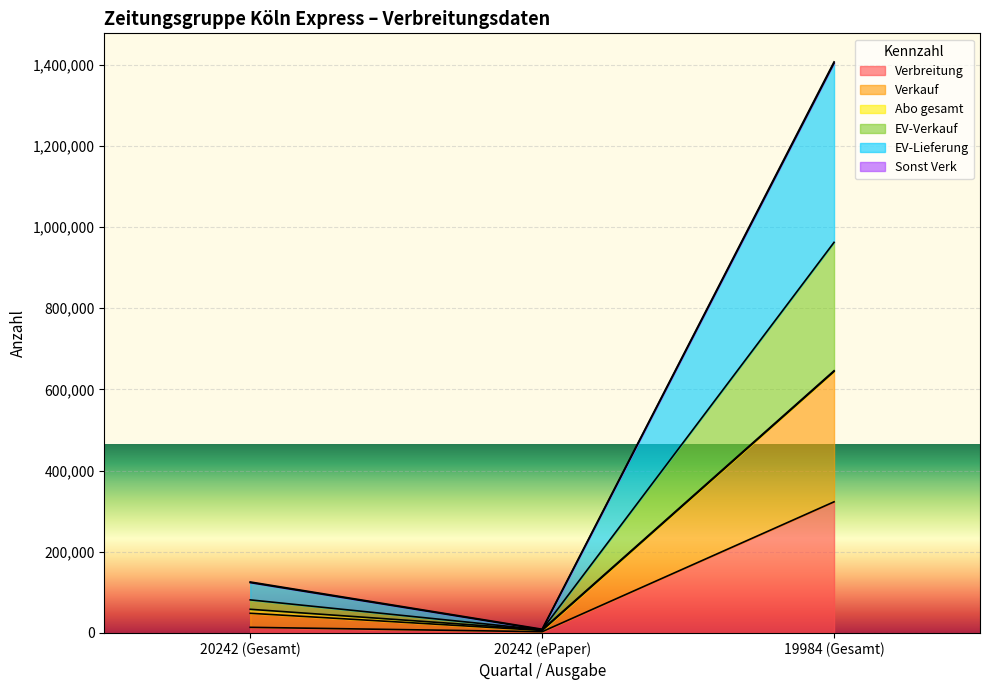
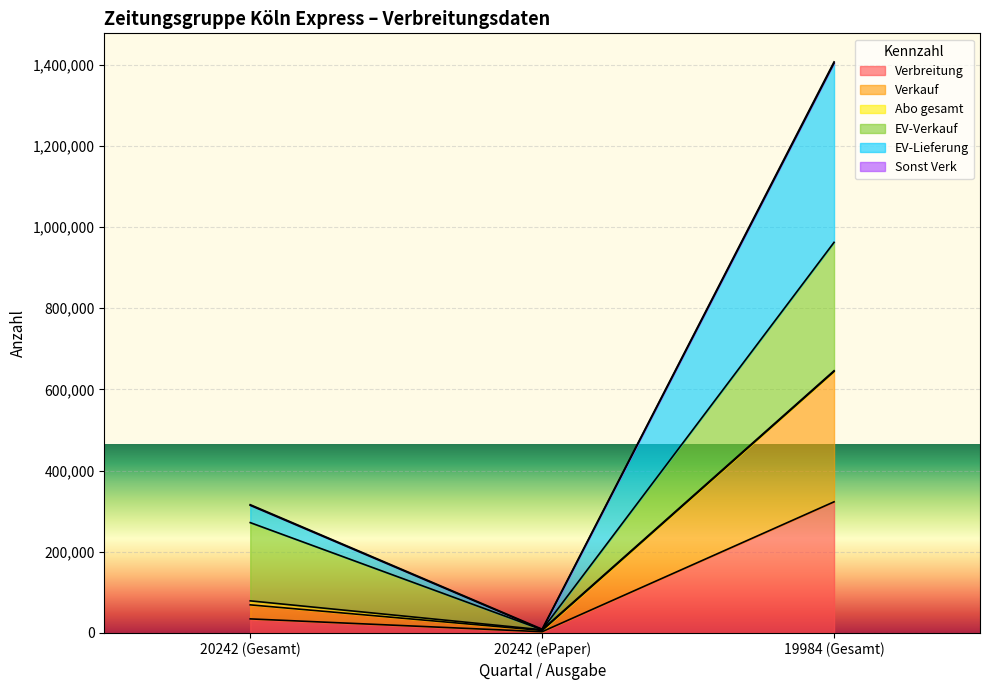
  {
    "Verbreitung": {
-     "20242 (Gesamt)": "10,000",
+     "20242 (Gesamt)": "30,000",
      "19984 (Gesamt)": "320,000"
    },
    "Verkauf": {
      "20242 (Gesamt)": "30,000"
    },
    "Abo gesamt": {
      "20242 (Gesamt)": "10,000"
    },
    "EV-Verkauf": {
-     "20242 (Gesamt)": "20,000",
+     "20242 (Gesamt)": "190,000",
      "19984 (Gesamt)": "320,000"
    }
  }
